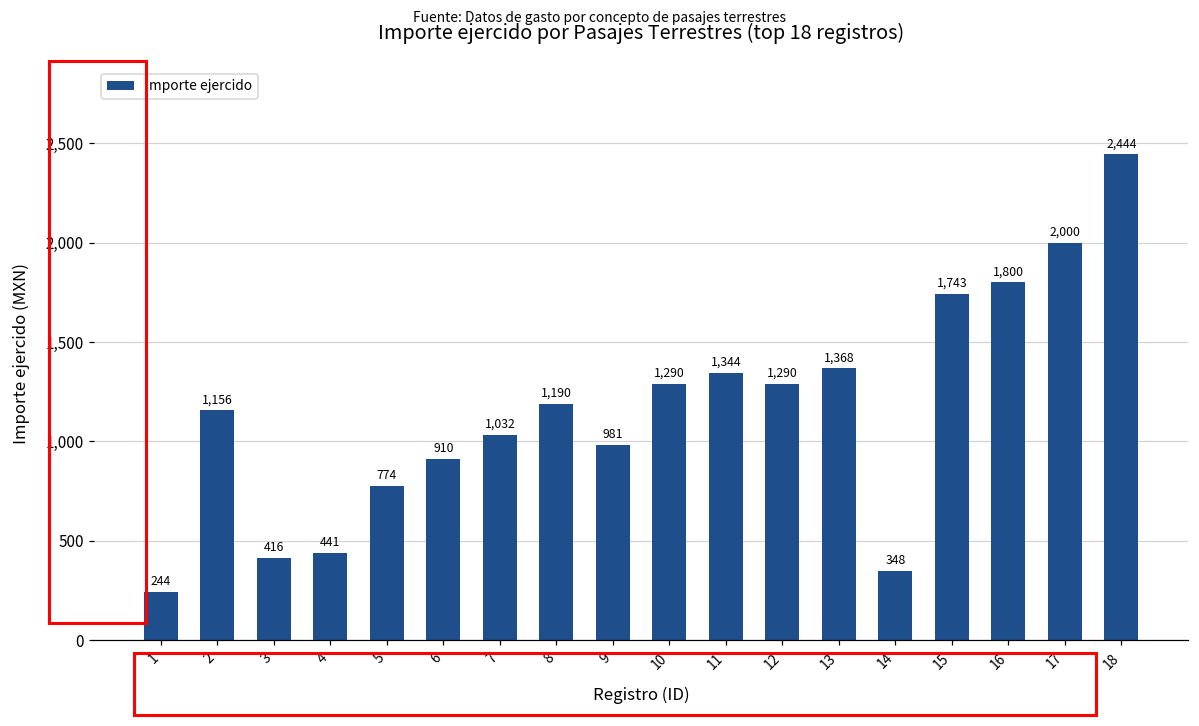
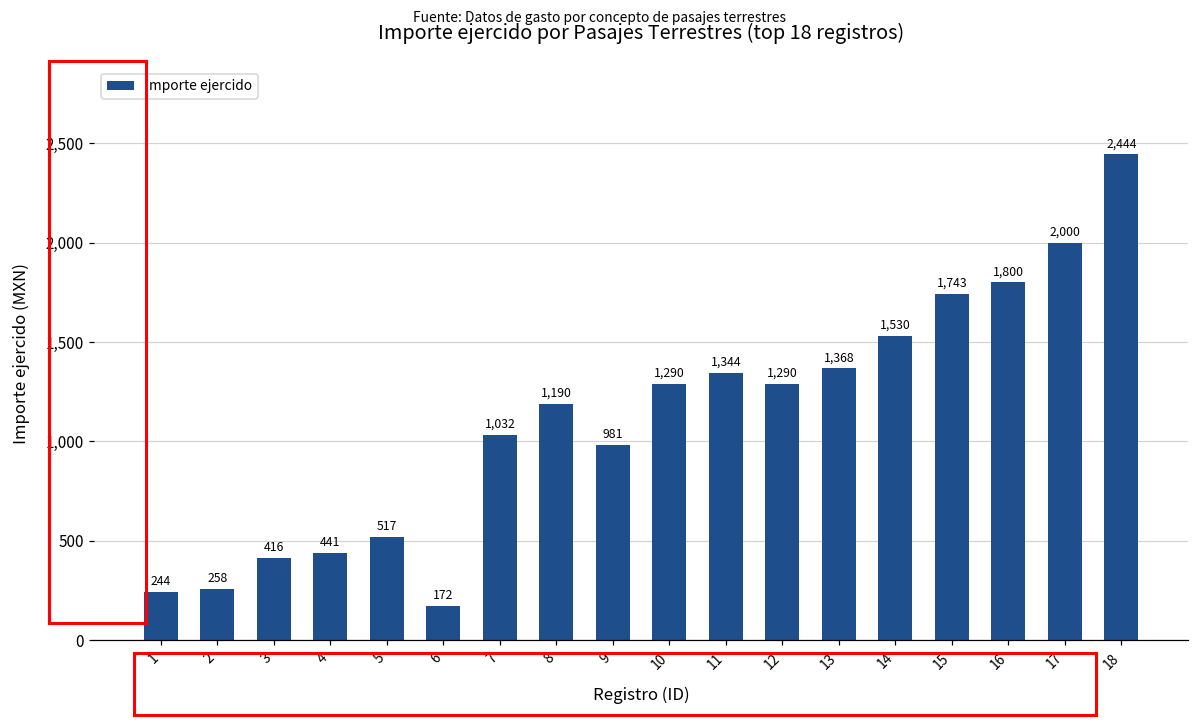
  {
    "1": "244",
-   "2": "1,156",
+   "2": "258",
    "3": "416",
    "4": "441",
-   "5": "774",
-   "6": "910",
+   "5": "517",
+   "6": "172",
    "7": "1,032",
    "8": "1,190",
    "9": "981",
    "10": "1,290",
    "11": "1,344",
    "12": "1,290",
    "13": "1,368",
-   "14": "348",
+   "14": "1,530",
    "15": "1,743",
    "16": "1,800",
    "17": "2,000",
    "18": "2,444"
  }
